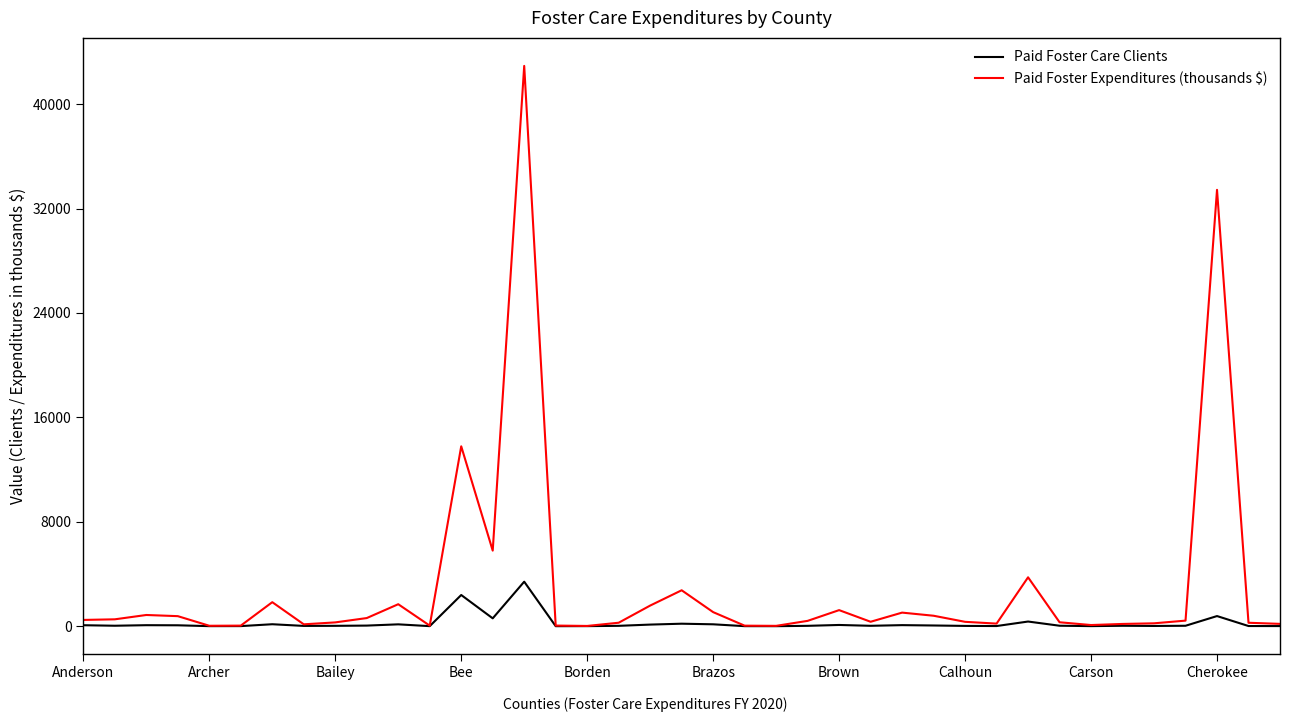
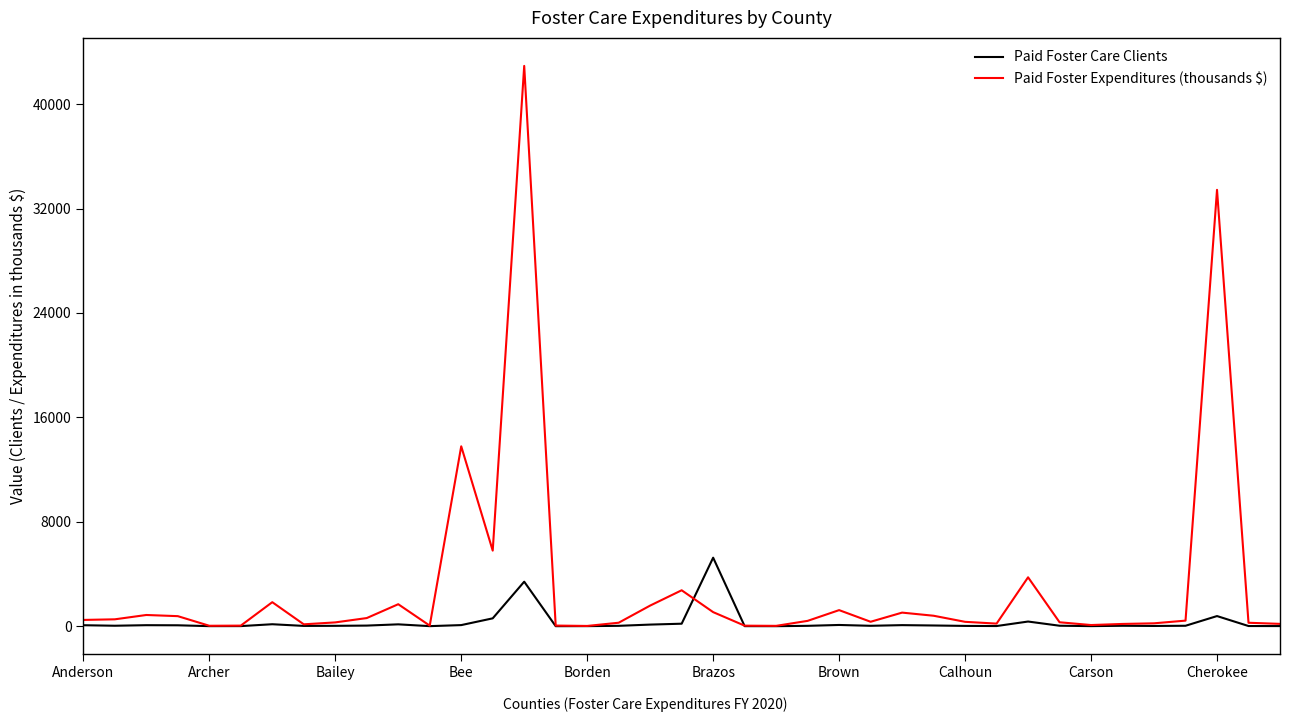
  {
    "Paid Foster Care Clients": {
      "Anderson": 100,
      "Bailey": 0,
-     "Bee": 2400,
-     "Brazos": 100,
+     "Bee": 100,
+     "Brazos": 5200,
      "Brown": 100,
      "Calhoun": 0,
      "Cherokee": 800
    },
    "Paid Foster Expenditures (thousands $)": {
      "Anderson": 500,
      "Bailey": 300,
      "Bee": 13800,
      "Brazos": 1100,
      "Brown": 1200,
      "Calhoun": 300,
      "Cherokee": 33400
    }
  }
